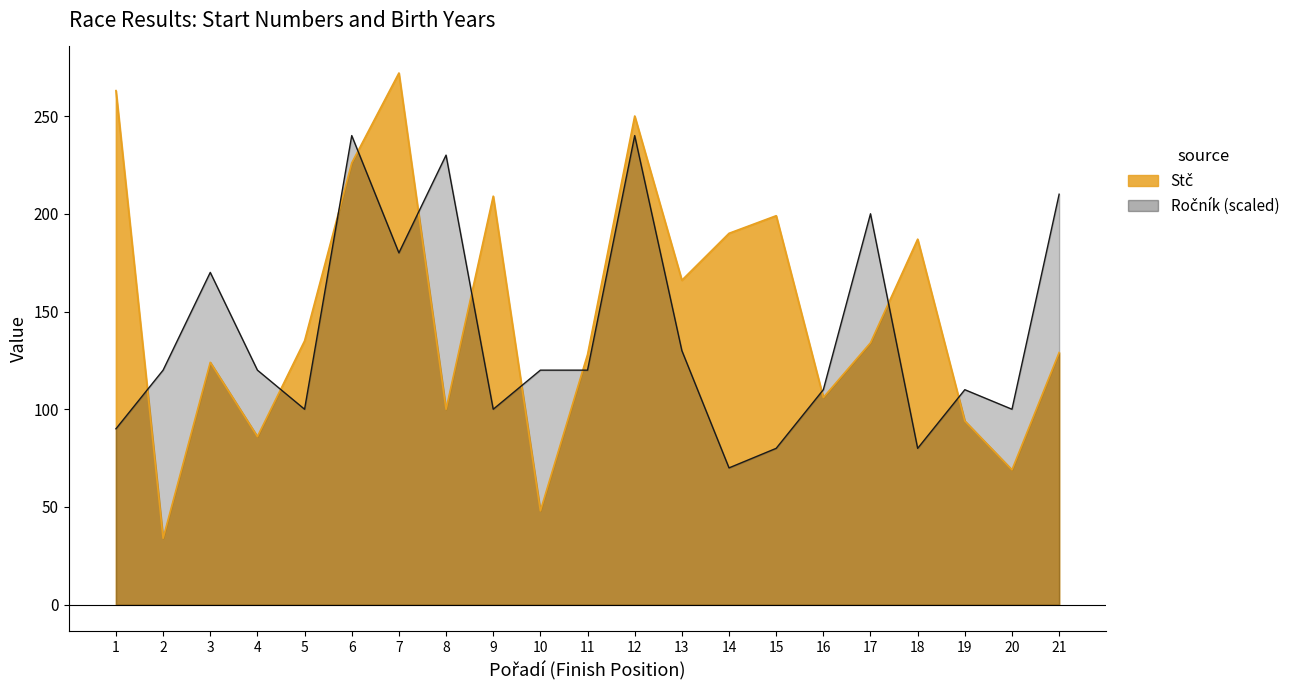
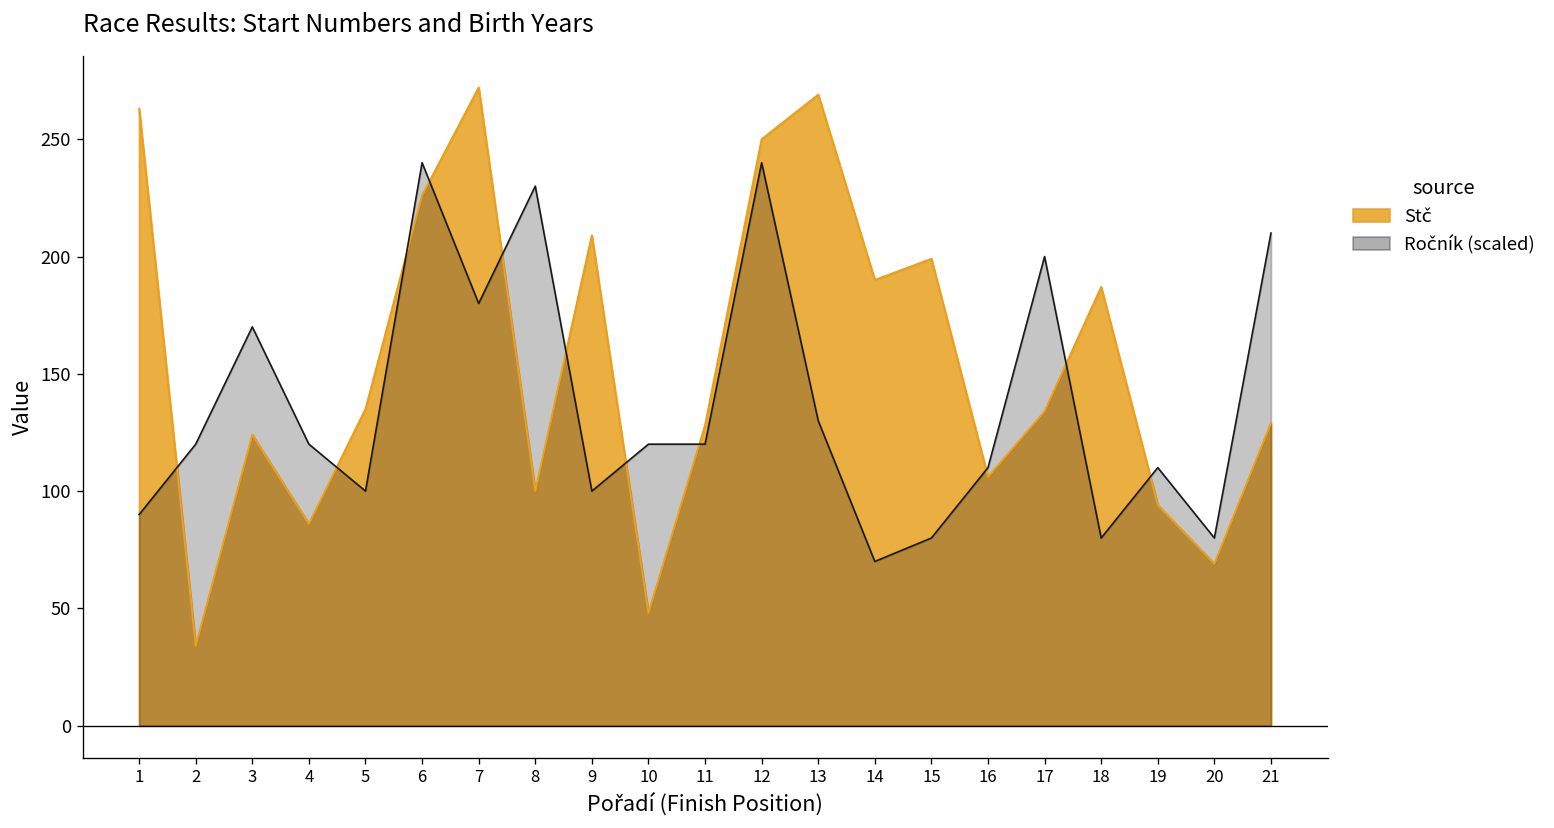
  {
    "Stč": {
      "1": 263,
      "2": 34,
      "3": 124,
      "4": 86,
      "5": 135,
      "6": 226,
      "7": 272,
      "8": 100,
      "9": 209,
      "10": 48,
      "11": 128,
      "12": 250,
-     "13": 166,
+     "13": 269,
      "14": 190,
      "15": 199,
      "16": 106,
      "17": 134,
      "18": 187,
      "19": 94,
      "20": 69,
      "21": 129
    },
    "Ročník (scaled)": {
      "1": 90,
      "2": 120,
      "3": 170,
      "4": 120,
      "5": 100,
      "6": 240,
      "7": 180,
      "8": 230,
      "9": 100,
      "10": 120,
      "11": 120,
      "12": 240,
      "13": 130,
      "14": 70,
      "15": 80,
      "16": 110,
      "17": 200,
      "18": 80,
      "19": 110,
-     "20": 100,
+     "20": 80,
      "21": 210
    }
  }
